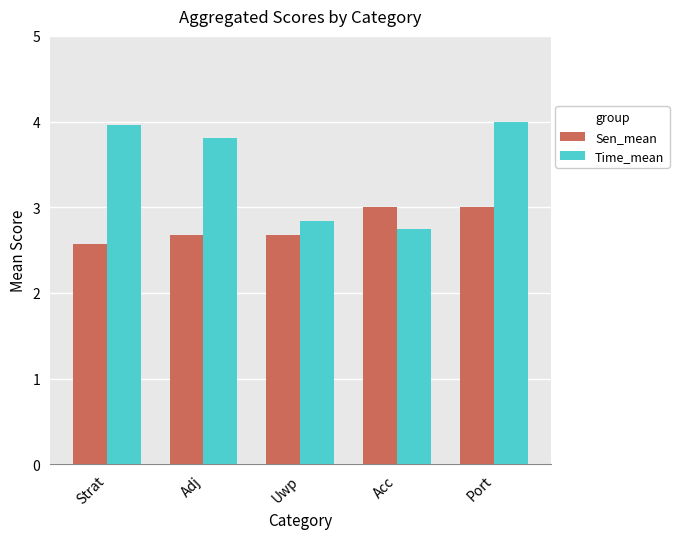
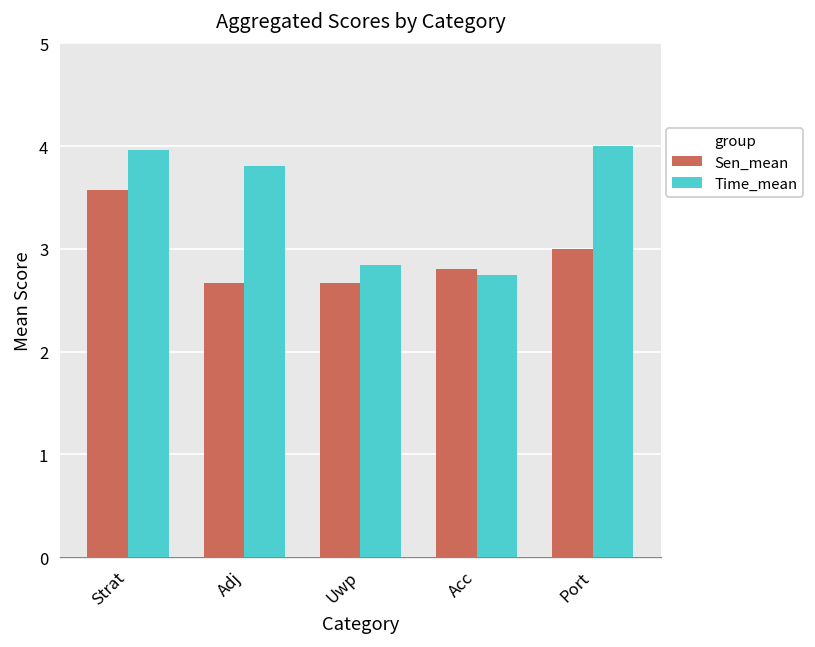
  {
    "Sen_mean": {
-     "Strat": 2.6,
+     "Strat": 3.6,
      "Adj": 2.7,
      "Uwp": 2.7,
-     "Acc": 3.0,
+     "Acc": 2.8,
      "Port": 3.0
    },
    "Time_mean": {
      "Strat": 4.0,
      "Adj": 3.8,
      "Uwp": 2.8,
      "Acc": 2.8,
      "Port": 4.0
    }
  }
